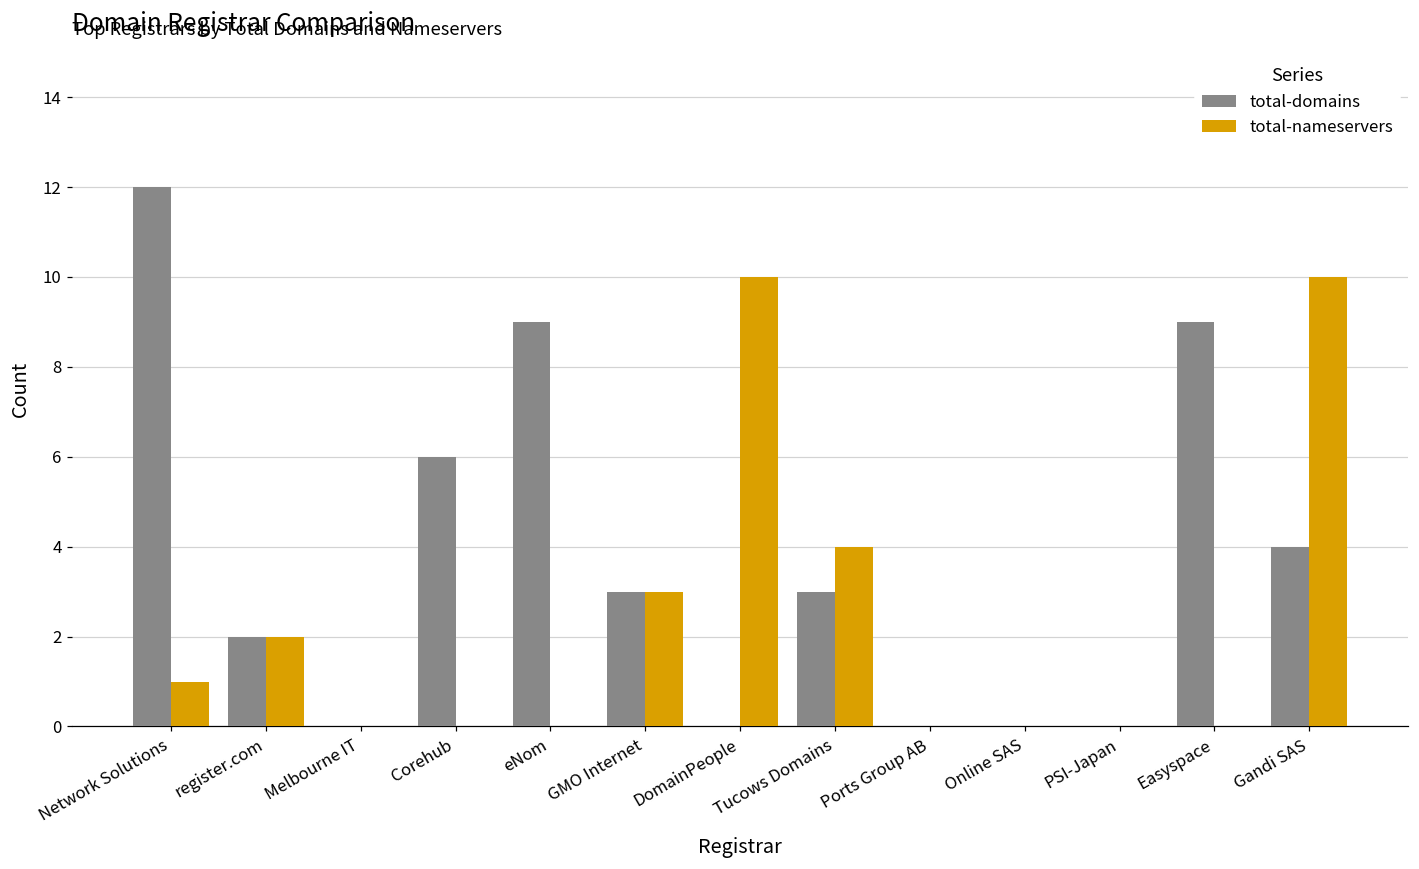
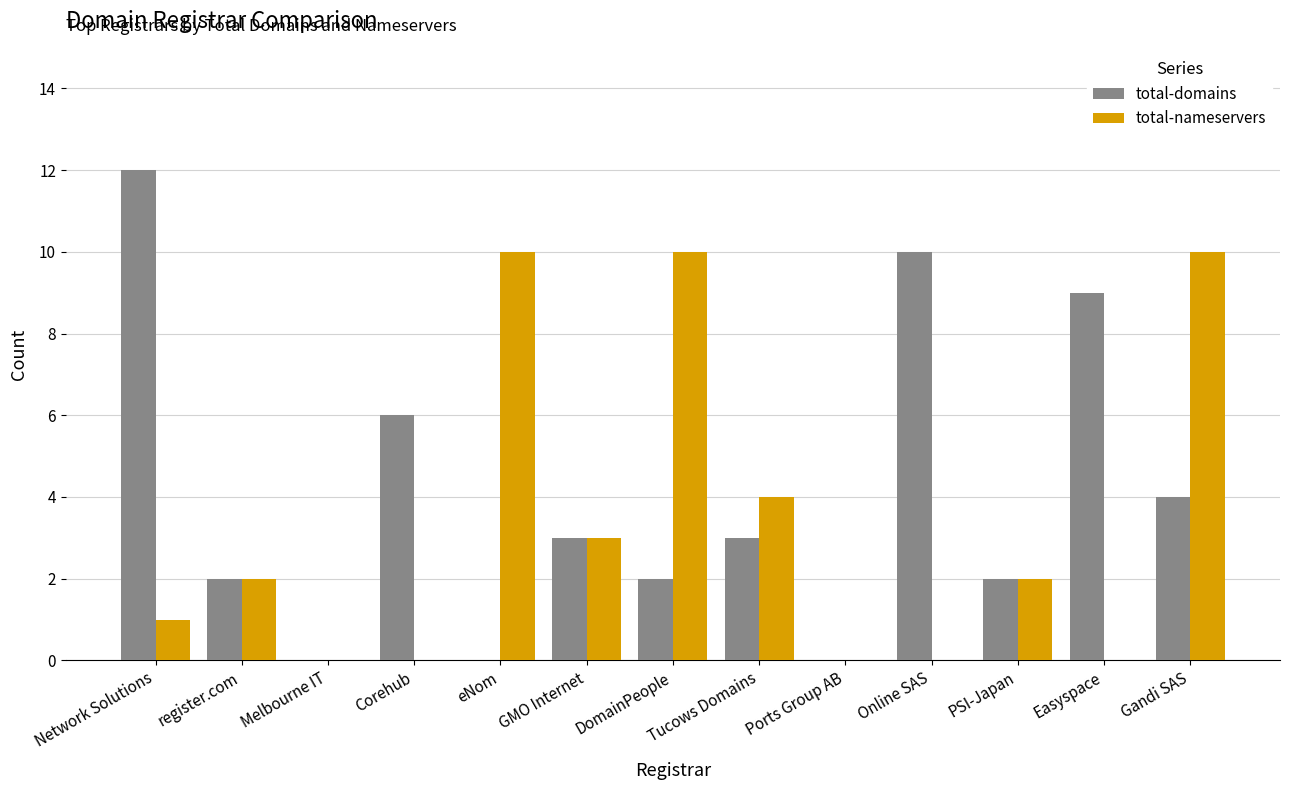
  {
    "total-domains": {
      "Network Solutions": 12,
      "register.com": 2,
      "Melbourne IT": 0,
      "Corehub": 6,
-     "eNom": 9,
+     "eNom": 0,
      "GMO Internet": 3,
-     "DomainPeople": 0,
+     "DomainPeople": 2,
      "Tucows Domains": 3,
      "Ports Group AB": 0,
-     "Online SAS": 0,
-     "PSI-Japan": 0,
+     "Online SAS": 10,
+     "PSI-Japan": 2,
      "Easyspace": 9,
      "Gandi SAS": 4
    },
    "total-nameservers": {
      "Network Solutions": 1,
      "register.com": 2,
      "Melbourne IT": 0,
      "Corehub": 0,
-     "eNom": 0,
+     "eNom": 10,
      "GMO Internet": 3,
      "DomainPeople": 10,
      "Tucows Domains": 4,
      "Ports Group AB": 0,
      "Online SAS": 0,
-     "PSI-Japan": 0,
+     "PSI-Japan": 2,
      "Easyspace": 0,
      "Gandi SAS": 10
    }
  }
